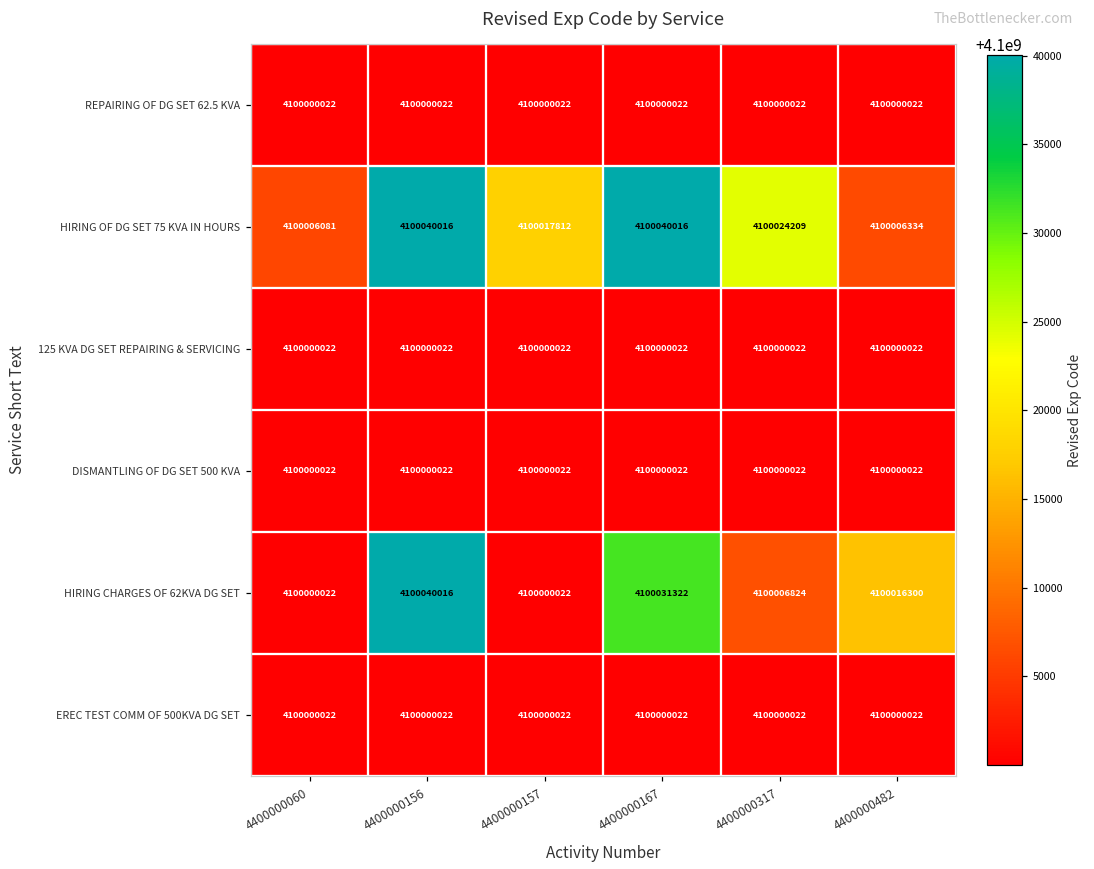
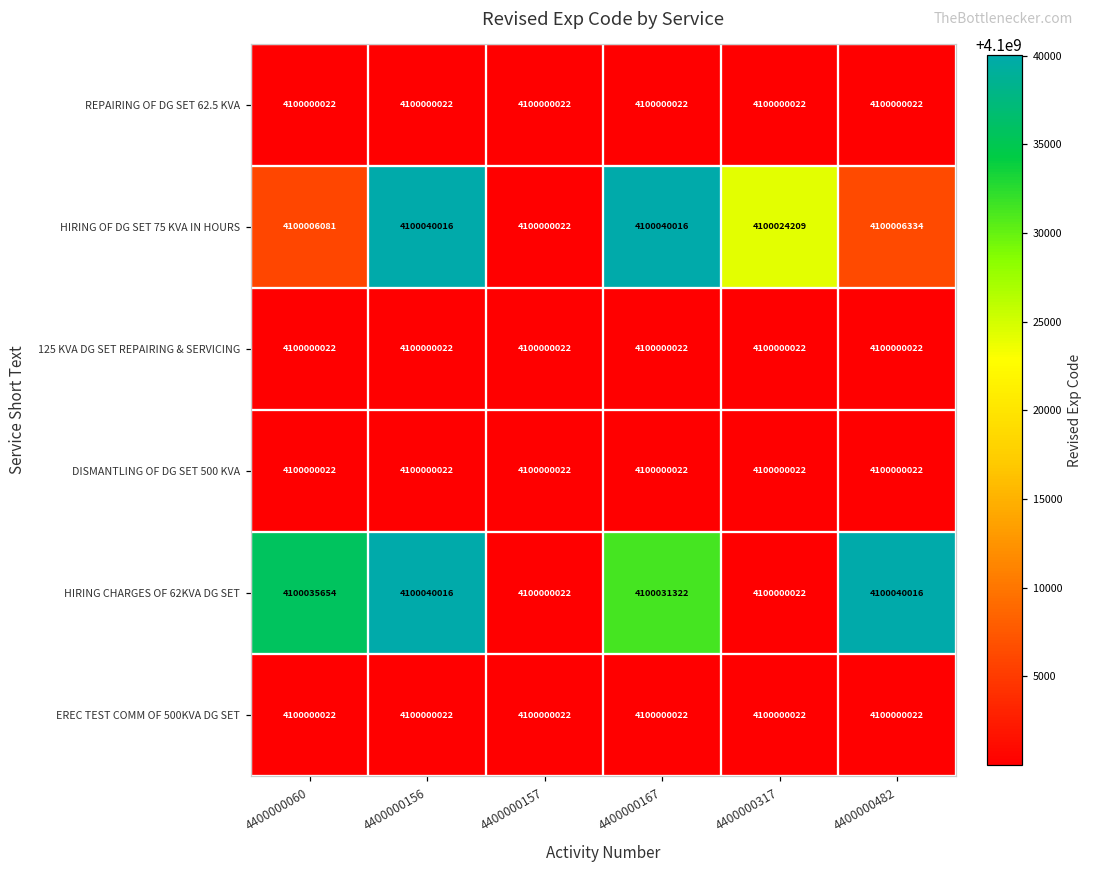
  {
    "REPAIRING OF DG SET 62.5 KVA": {
      "4400000060": 4100000022,
      "4400000156": 4100000022,
      "4400000157": 4100000022,
      "4400000167": 4100000022,
      "4400000317": 4100000022,
      "4400000482": 4100000022
    },
    "HIRING OF DG SET 75 KVA IN HOURS": {
      "4400000060": 4100006081,
      "4400000156": 4100040016,
-     "4400000157": 4100017812,
+     "4400000157": 4100000022,
      "4400000167": 4100040016,
      "4400000317": 4100024209,
      "4400000482": 4100006334
    },
    "125 KVA DG SET REPAIRING & SERVICING": {
      "4400000060": 4100000022,
      "4400000156": 4100000022,
      "4400000157": 4100000022,
      "4400000167": 4100000022,
      "4400000317": 4100000022,
      "4400000482": 4100000022
    },
    "DISMANTLING OF DG SET 500 KVA": {
      "4400000060": 4100000022,
      "4400000156": 4100000022,
      "4400000157": 4100000022,
      "4400000167": 4100000022,
      "4400000317": 4100000022,
      "4400000482": 4100000022
    },
    "HIRING CHARGES OF 62KVA DG SET": {
-     "4400000060": 4100000022,
+     "4400000060": 4100035654,
      "4400000156": 4100040016,
      "4400000157": 4100000022,
      "4400000167": 4100031322,
-     "4400000317": 4100006824,
-     "4400000482": 4100016300
+     "4400000317": 4100000022,
+     "4400000482": 4100040016
    },
    "EREC TEST COMM OF 500KVA DG SET": {
      "4400000060": 4100000022,
      "4400000156": 4100000022,
      "4400000157": 4100000022,
      "4400000167": 4100000022,
      "4400000317": 4100000022,
      "4400000482": 4100000022
    }
  }
